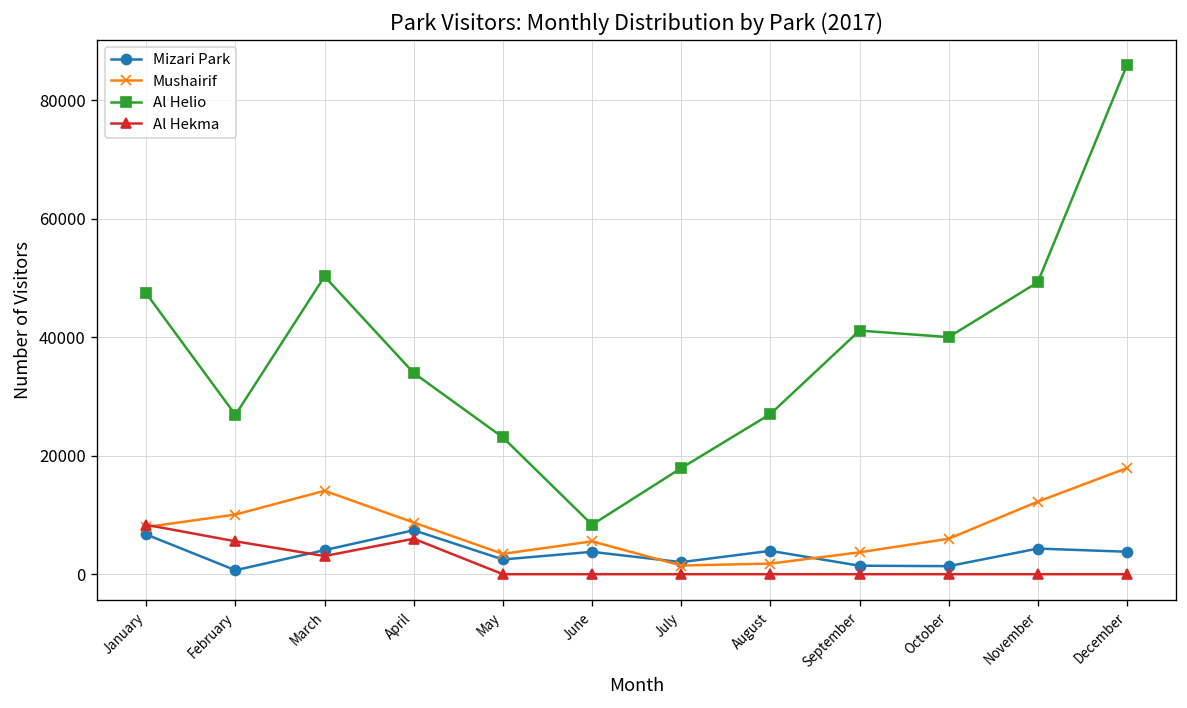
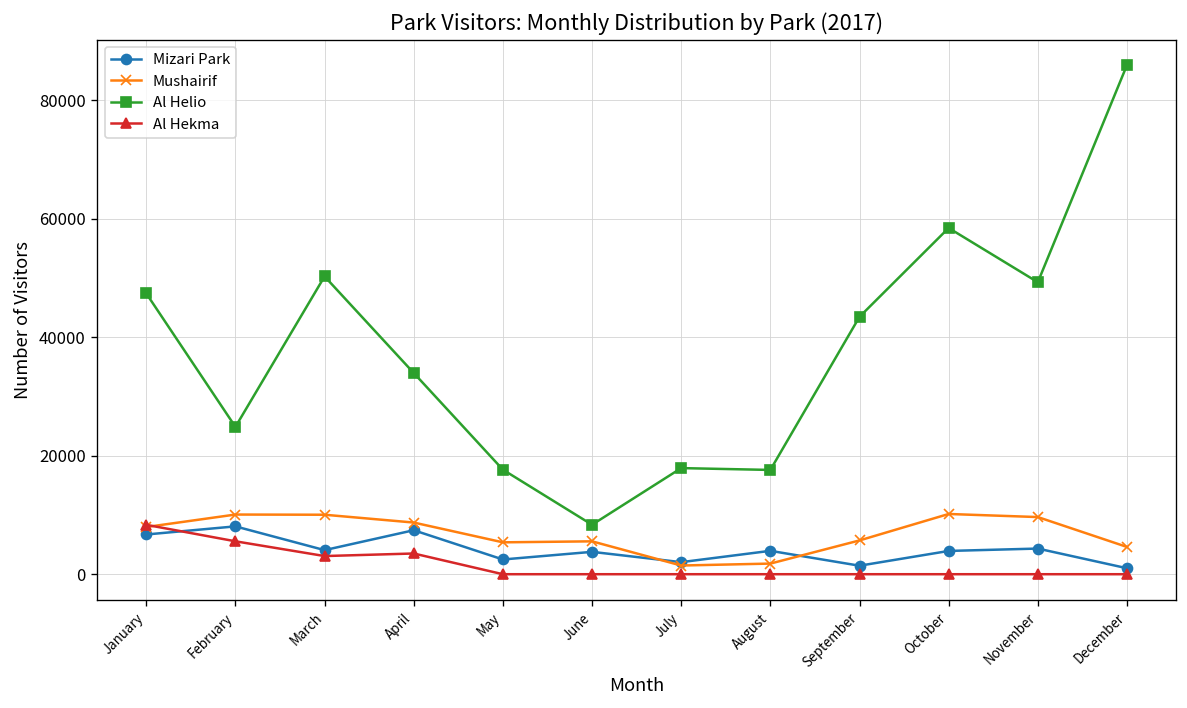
  {
    "Mizari Park": {
      "January": 7000,
-     "February": 1000,
+     "February": 8000,
      "March": 4000,
      "April": 7000,
      "May": 2000,
      "June": 4000,
      "July": 2000,
      "August": 4000,
      "September": 1000,
-     "October": 1000,
+     "October": 4000,
      "November": 4000,
-     "December": 4000
+     "December": 1000
    },
    "Mushairif": {
      "February": 10000,
-     "March": 14000,
+     "March": 10000,
      "April": 9000,
-     "May": 3000,
+     "May": 5000,
      "June": 6000,
      "July": 1000,
      "August": 2000,
-     "September": 4000,
-     "October": 6000,
-     "November": 12000,
-     "December": 18000
+     "September": 6000,
+     "October": 10000,
+     "November": 10000,
+     "December": 5000
    },
    "Al Helio": {
      "January": 47000,
-     "February": 27000,
+     "February": 25000,
      "March": 50000,
      "April": 34000,
-     "May": 23000,
+     "May": 18000,
      "June": 8000,
      "July": 18000,
-     "August": 27000,
-     "September": 41000,
-     "October": 40000,
+     "August": 18000,
+     "September": 43000,
+     "October": 58000,
      "November": 49000,
      "December": 86000
    },
    "Al Hekma": {
      "February": 6000,
      "March": 3000,
-     "April": 6000,
+     "April": 3000,
      "May": 0,
      "June": 0,
      "July": 0,
      "August": 0,
      "September": 0,
      "October": 0,
      "November": 0,
      "December": 0
    }
  }
